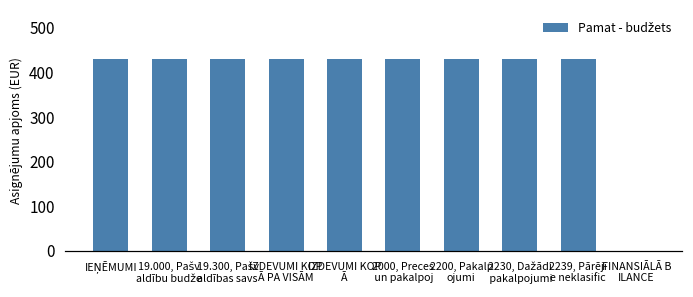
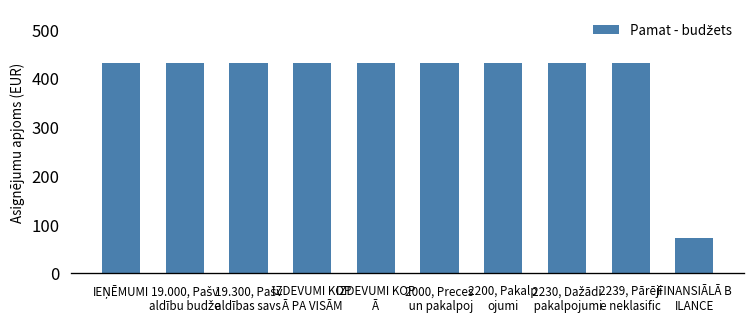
  {
    "IEŅĒMUMI": 430,
    "19.000, Pašv aldību budže": 430,
    "19.300, Pašv aldības savs": 430,
    "2200, Pakalp ojumi": 430,
    "2230, Dažādi pakalpojumi": 430,
    "2239, Pārēji e neklasific": 430,
-   "FINANSIĀLĀ B ILANCE": 0
+   "FINANSIĀLĀ B ILANCE": 70
  }
